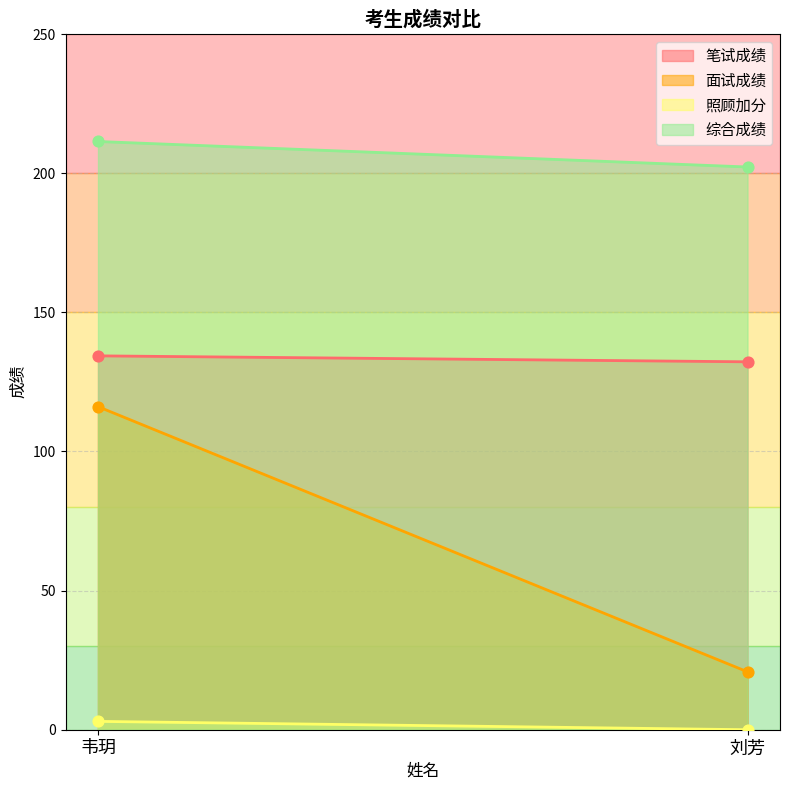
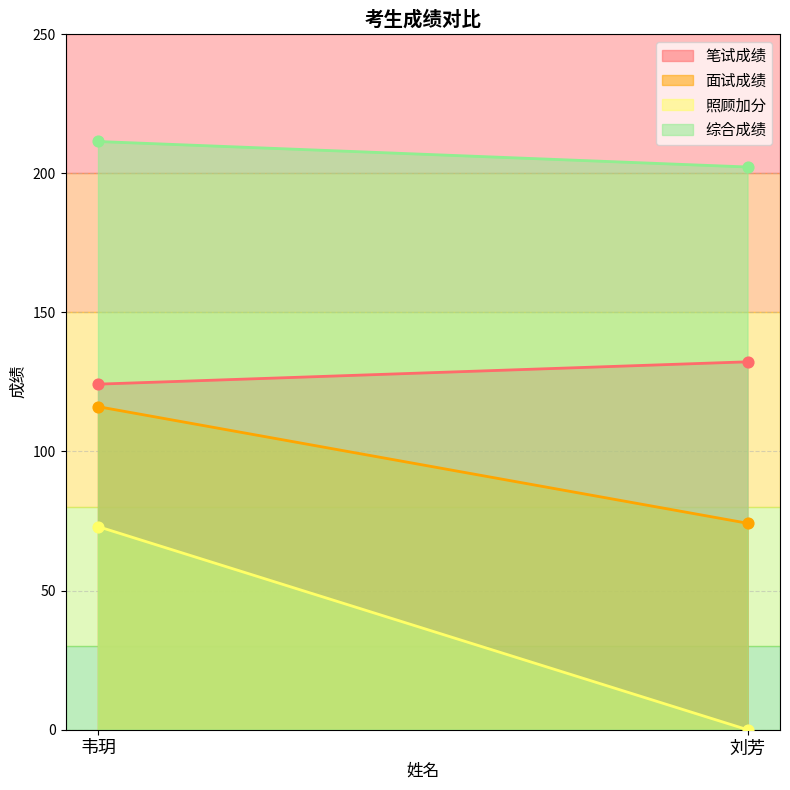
  {
    "笔试成绩": {
-     "韦玥": 134,
+     "韦玥": 124,
      "刘芳": 132
    },
    "面试成绩": {
      "韦玥": 116,
-     "刘芳": 21
+     "刘芳": 74
    },
    "照顾加分": {
-     "韦玥": 3,
+     "韦玥": 73,
      "刘芳": 0
    },
    "综合成绩": {
      "韦玥": 211,
      "刘芳": 202
    }
  }
